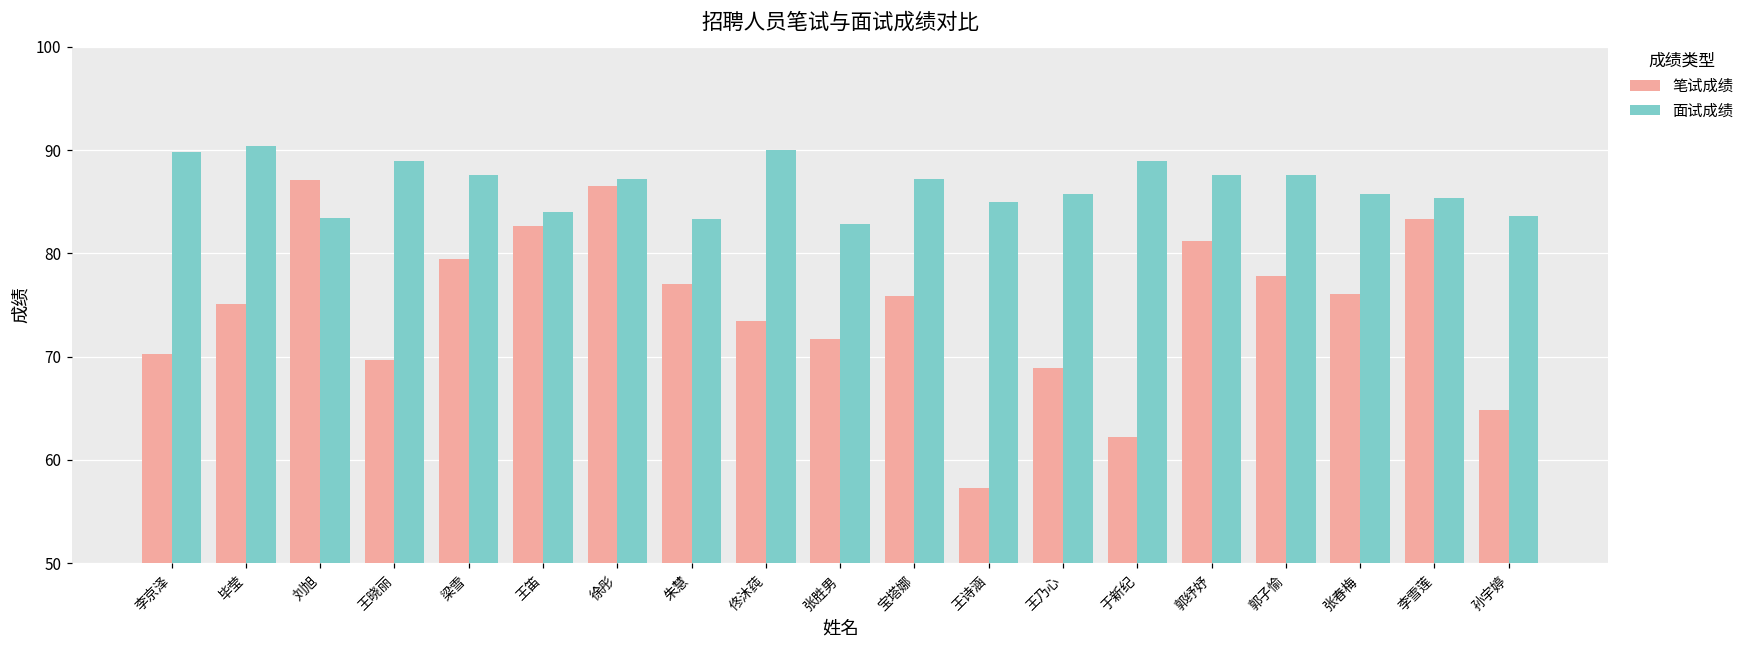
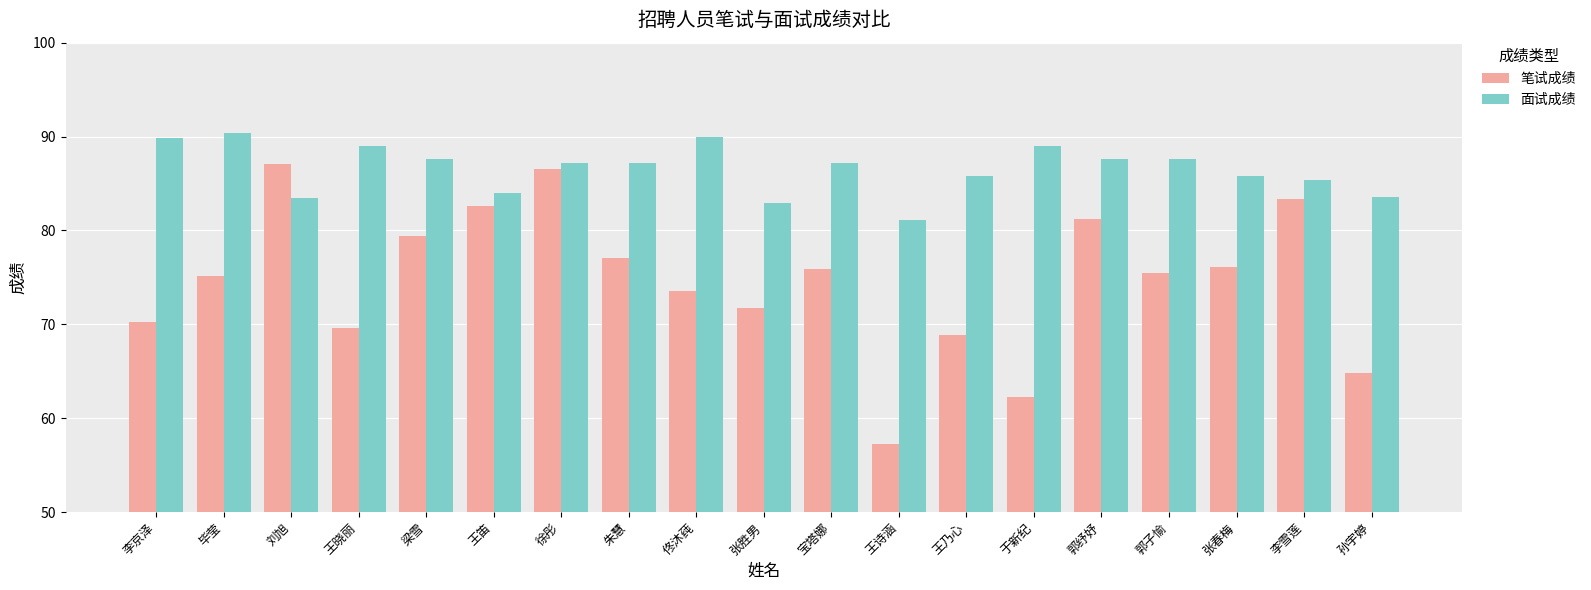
  {
    "笔试成绩": {
      "李京泽": 70,
      "毕莹": 75,
      "刘旭": 87,
      "王晓丽": 70,
      "梁雪": 79,
      "王笛": 83,
      "徐彤": 87,
      "朱慧": 77,
      "佟沐莼": 74,
      "张胜男": 72,
      "宝塔娜": 76,
      "王诗涵": 57,
      "王乃心": 69,
      "于新纪": 62,
      "郭纾妤": 81,
-     "郭子愉": 78,
+     "郭子愉": 75,
      "张春梅": 76,
      "李雪莲": 83,
      "孙宇婷": 65
    },
    "面试成绩": {
      "李京泽": 90,
      "毕莹": 90,
      "刘旭": 83,
      "王晓丽": 89,
      "梁雪": 88,
      "王笛": 84,
      "徐彤": 87,
-     "朱慧": 83,
+     "朱慧": 87,
      "佟沐莼": 90,
      "张胜男": 83,
      "宝塔娜": 87,
-     "王诗涵": 85,
+     "王诗涵": 81,
      "王乃心": 86,
      "于新纪": 89,
      "郭纾妤": 88,
      "郭子愉": 88,
      "张春梅": 86,
      "李雪莲": 85,
      "孙宇婷": 84
    }
  }
